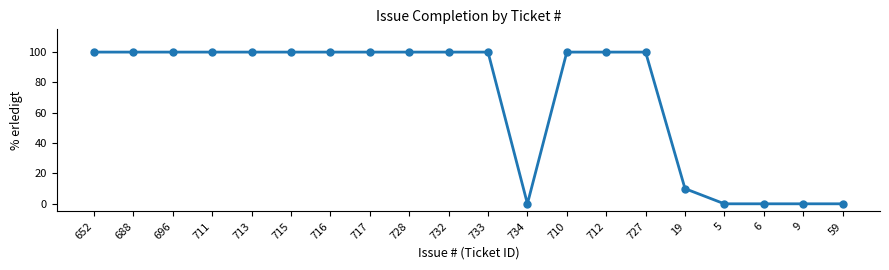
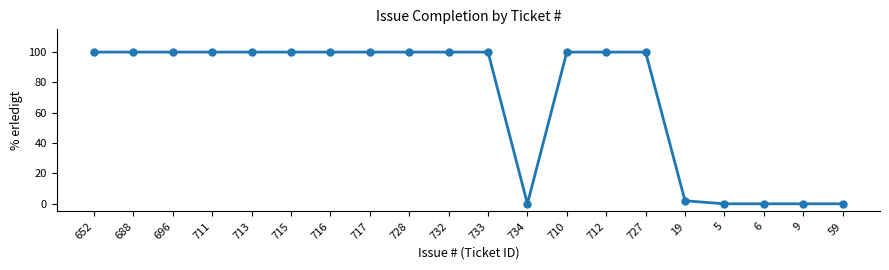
  {
    "652": 100,
    "688": 100,
    "696": 100,
    "711": 100,
    "713": 100,
    "715": 100,
    "716": 100,
    "717": 100,
    "728": 100,
    "732": 100,
    "733": 100,
    "734": 0,
    "710": 100,
    "712": 100,
    "727": 100,
-   "19": 10,
+   "19": 2,
    "5": 0,
    "6": 0,
    "9": 0,
    "59": 0
  }
